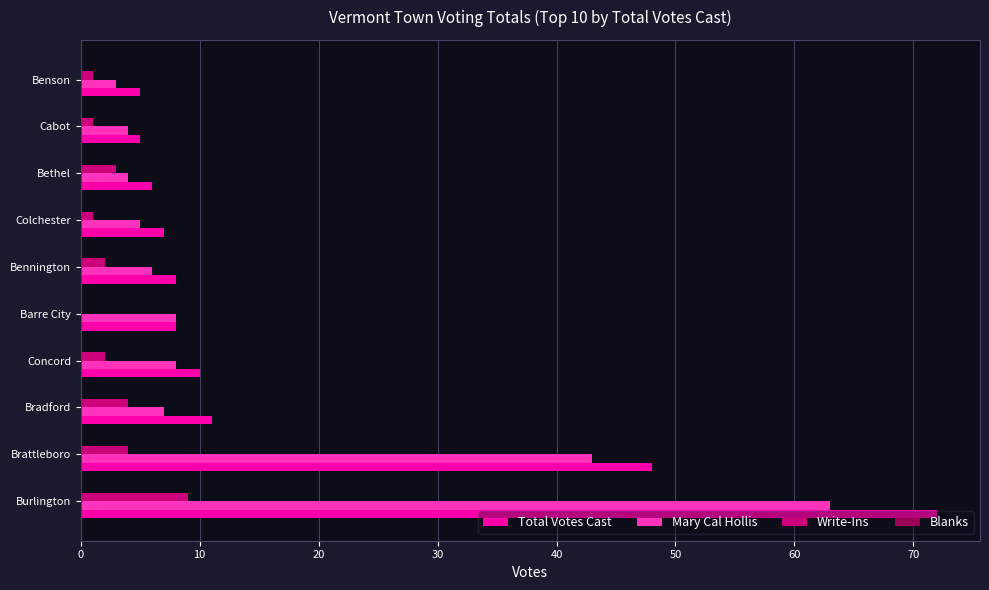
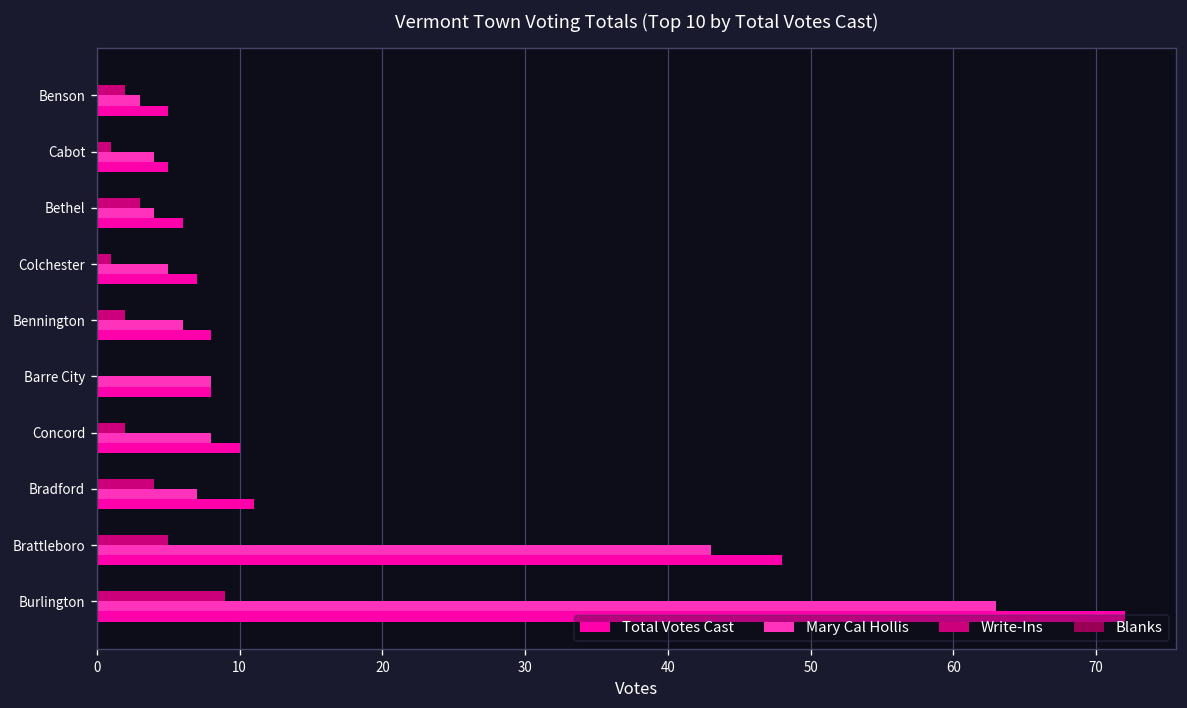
  {
    "Write-Ins": {
-     "Benson": 1,
+     "Benson": 2,
      "Cabot": 1,
      "Bethel": 3,
      "Colchester": 1,
      "Bennington": 2,
      "Barre City": 0,
      "Concord": 2,
      "Bradford": 4,
-     "Brattleboro": 4,
+     "Brattleboro": 5,
      "Burlington": 9
    },
    "Blanks": {
      "Benson": 0,
      "Cabot": 0,
      "Bethel": 0,
      "Colchester": 0,
      "Bennington": 0,
      "Barre City": 0,
      "Concord": 0,
      "Bradford": 0,
      "Brattleboro": 0,
      "Burlington": 0
    }
  }
